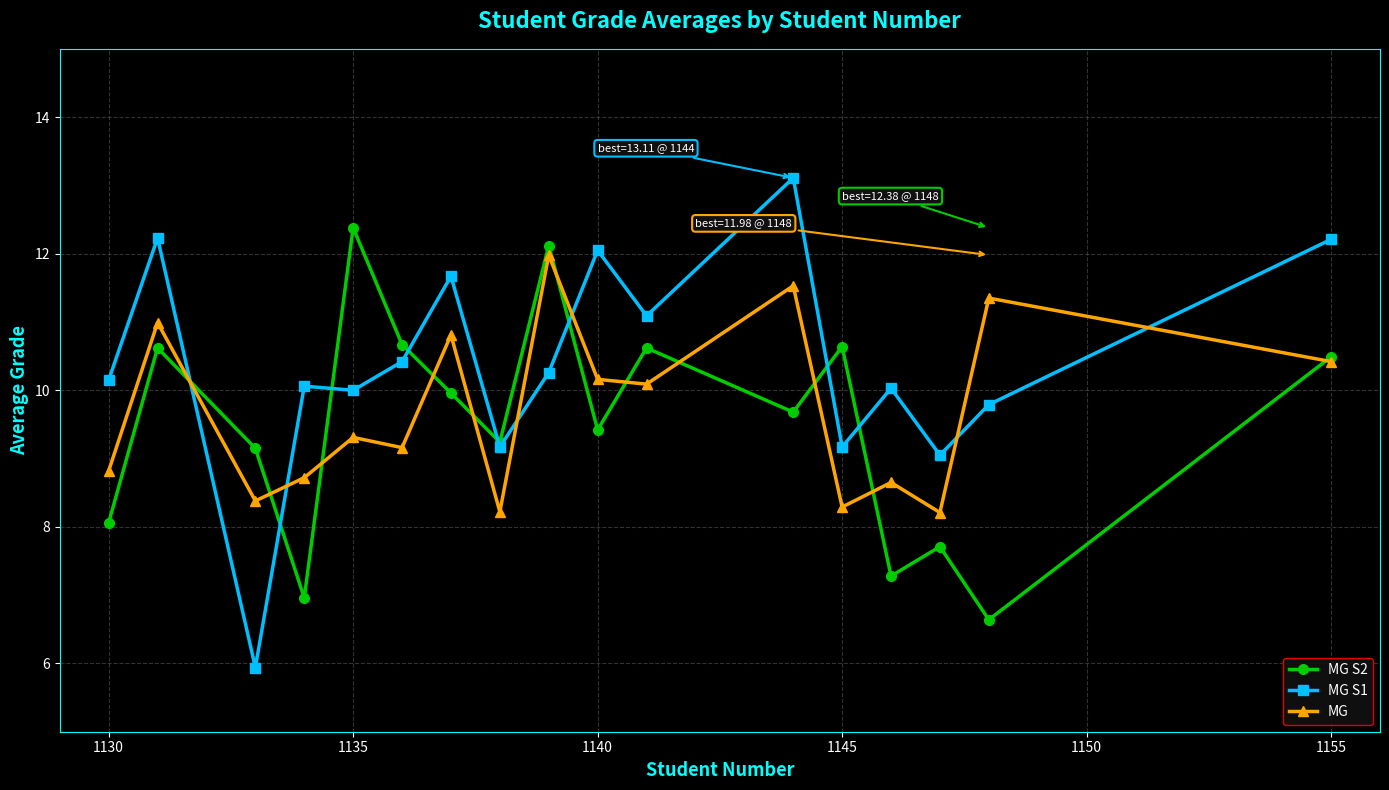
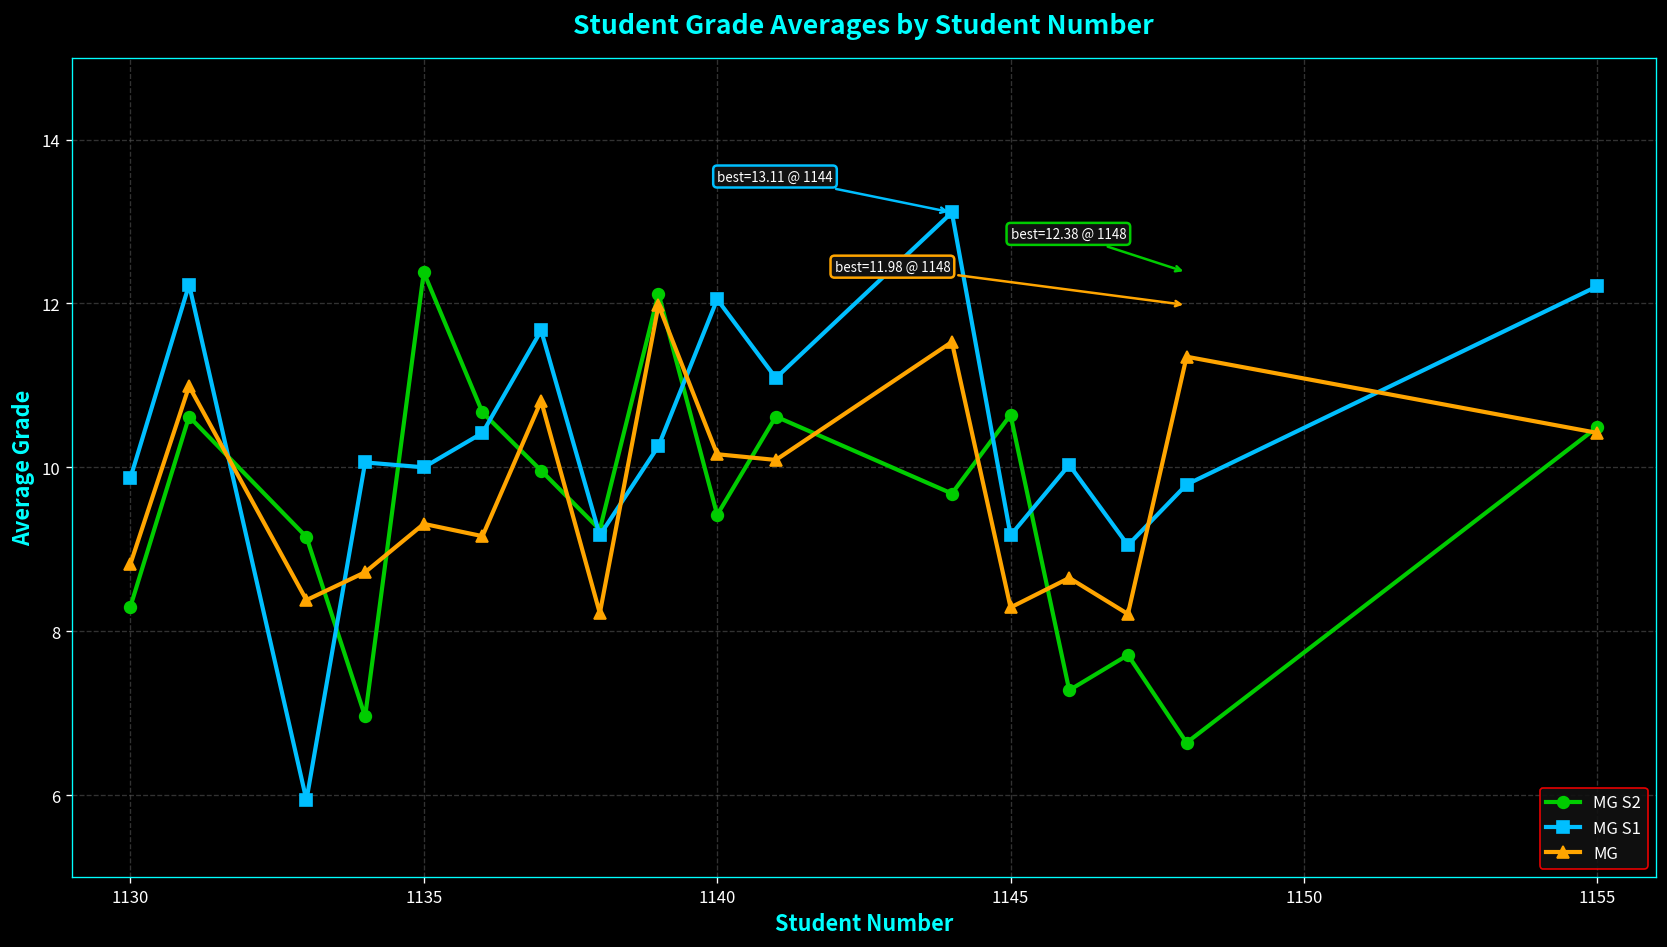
  {
    "MG S2": {
-     "1130": 8.1,
+     "1130": 8.3,
      "1135": 12.4,
      "1140": 9.4,
      "1145": 10.6,
      "1155": 10.5
    },
    "MG S1": {
-     "1130": 10.2,
+     "1130": 9.9,
      "1135": 10.0,
      "1140": 12.1,
      "1145": 9.2,
      "1155": 12.2
    },
    "MG": {
      "1130": 8.8,
      "1135": 9.3,
      "1140": 10.2,
      "1145": 8.3,
      "1155": 10.4
    }
  }
